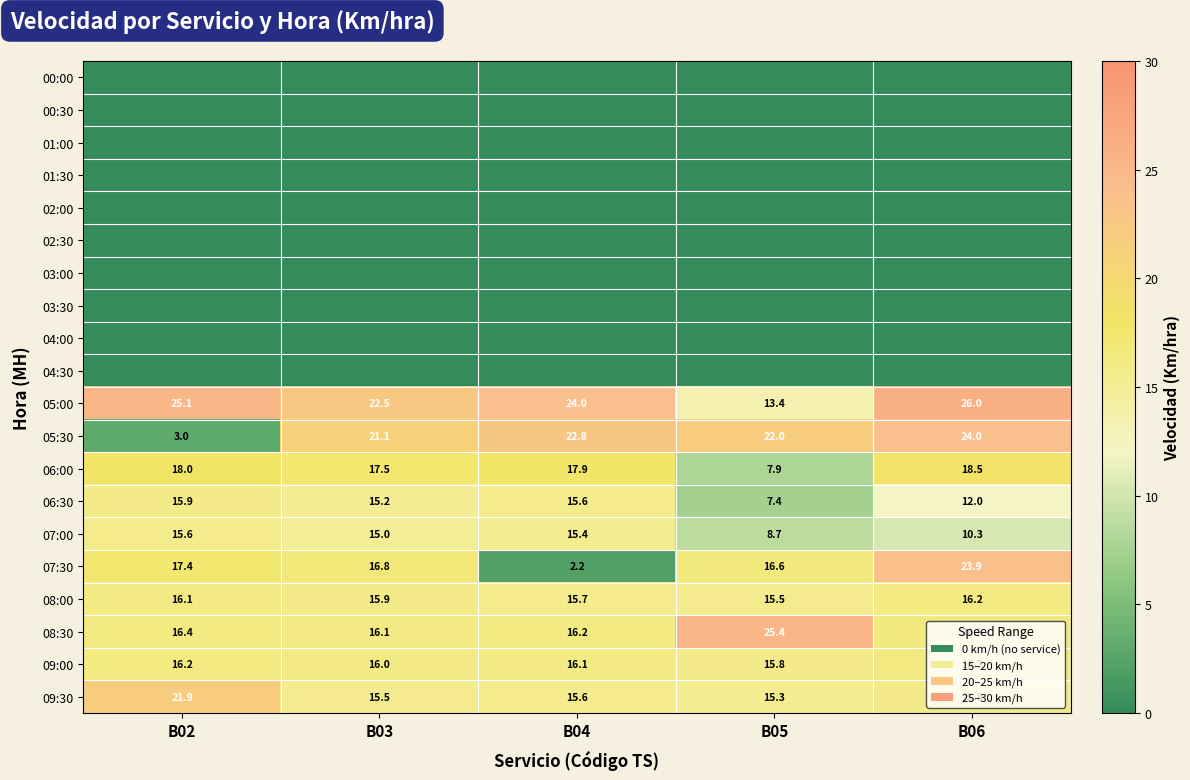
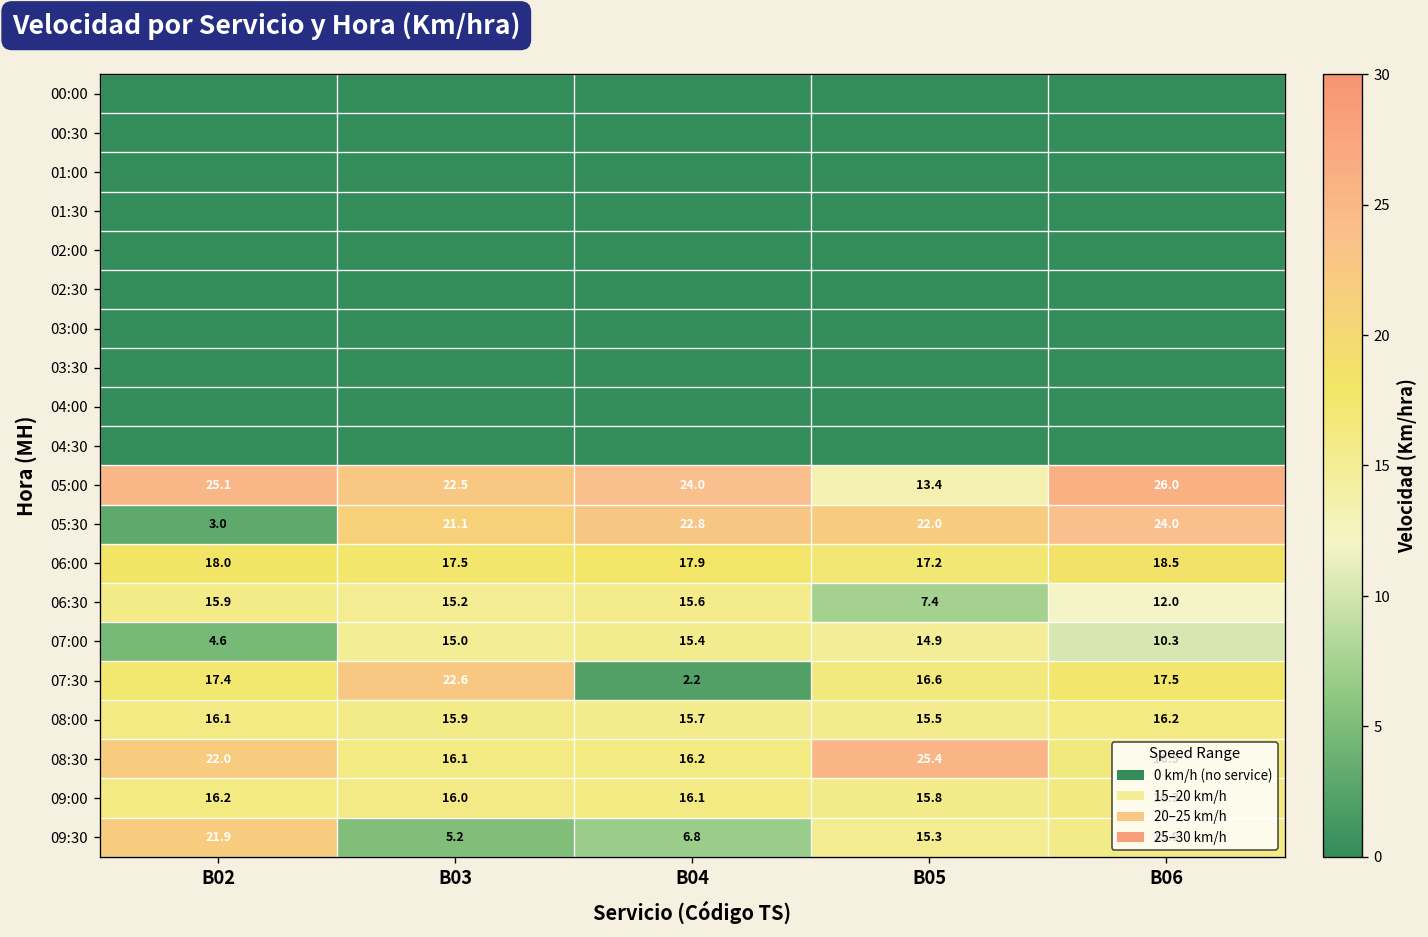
  {
    "05:00": {
      "B02": 25.1,
      "B03": 22.5,
      "B04": 24.0,
      "B05": 13.4,
      "B06": 26.0
    },
    "05:30": {
      "B02": 3.0,
      "B03": 21.1,
      "B04": 22.8,
      "B05": 22.0,
      "B06": 24.0
    },
    "06:00": {
      "B02": 18.0,
      "B03": 17.5,
      "B04": 17.9,
-     "B05": 7.9,
+     "B05": 17.2,
      "B06": 18.5
    },
    "06:30": {
      "B02": 15.9,
      "B03": 15.2,
      "B04": 15.6,
      "B05": 7.4,
      "B06": 12.0
    },
    "07:00": {
-     "B02": 15.6,
+     "B02": 4.6,
      "B03": 15.0,
      "B04": 15.4,
-     "B05": 8.7,
+     "B05": 14.9,
      "B06": 10.3
    },
    "07:30": {
      "B02": 17.4,
-     "B03": 16.8,
+     "B03": 22.6,
      "B04": 2.2,
      "B05": 16.6,
-     "B06": 23.9
+     "B06": 17.5
    },
    "08:00": {
      "B02": 16.1,
      "B03": 15.9,
      "B04": 15.7,
      "B05": 15.5,
      "B06": 16.2
    },
    "08:30": {
-     "B02": 16.4,
+     "B02": 22.0,
      "B03": 16.1,
      "B04": 16.2,
      "B05": 25.4
    },
    "09:00": {
      "B02": 16.2,
      "B03": 16.0,
      "B04": 16.1,
      "B05": 15.8
    },
    "09:30": {
      "B02": 21.9,
-     "B03": 15.5,
-     "B04": 15.6,
+     "B03": 5.2,
+     "B04": 6.8,
      "B05": 15.3
    }
  }
